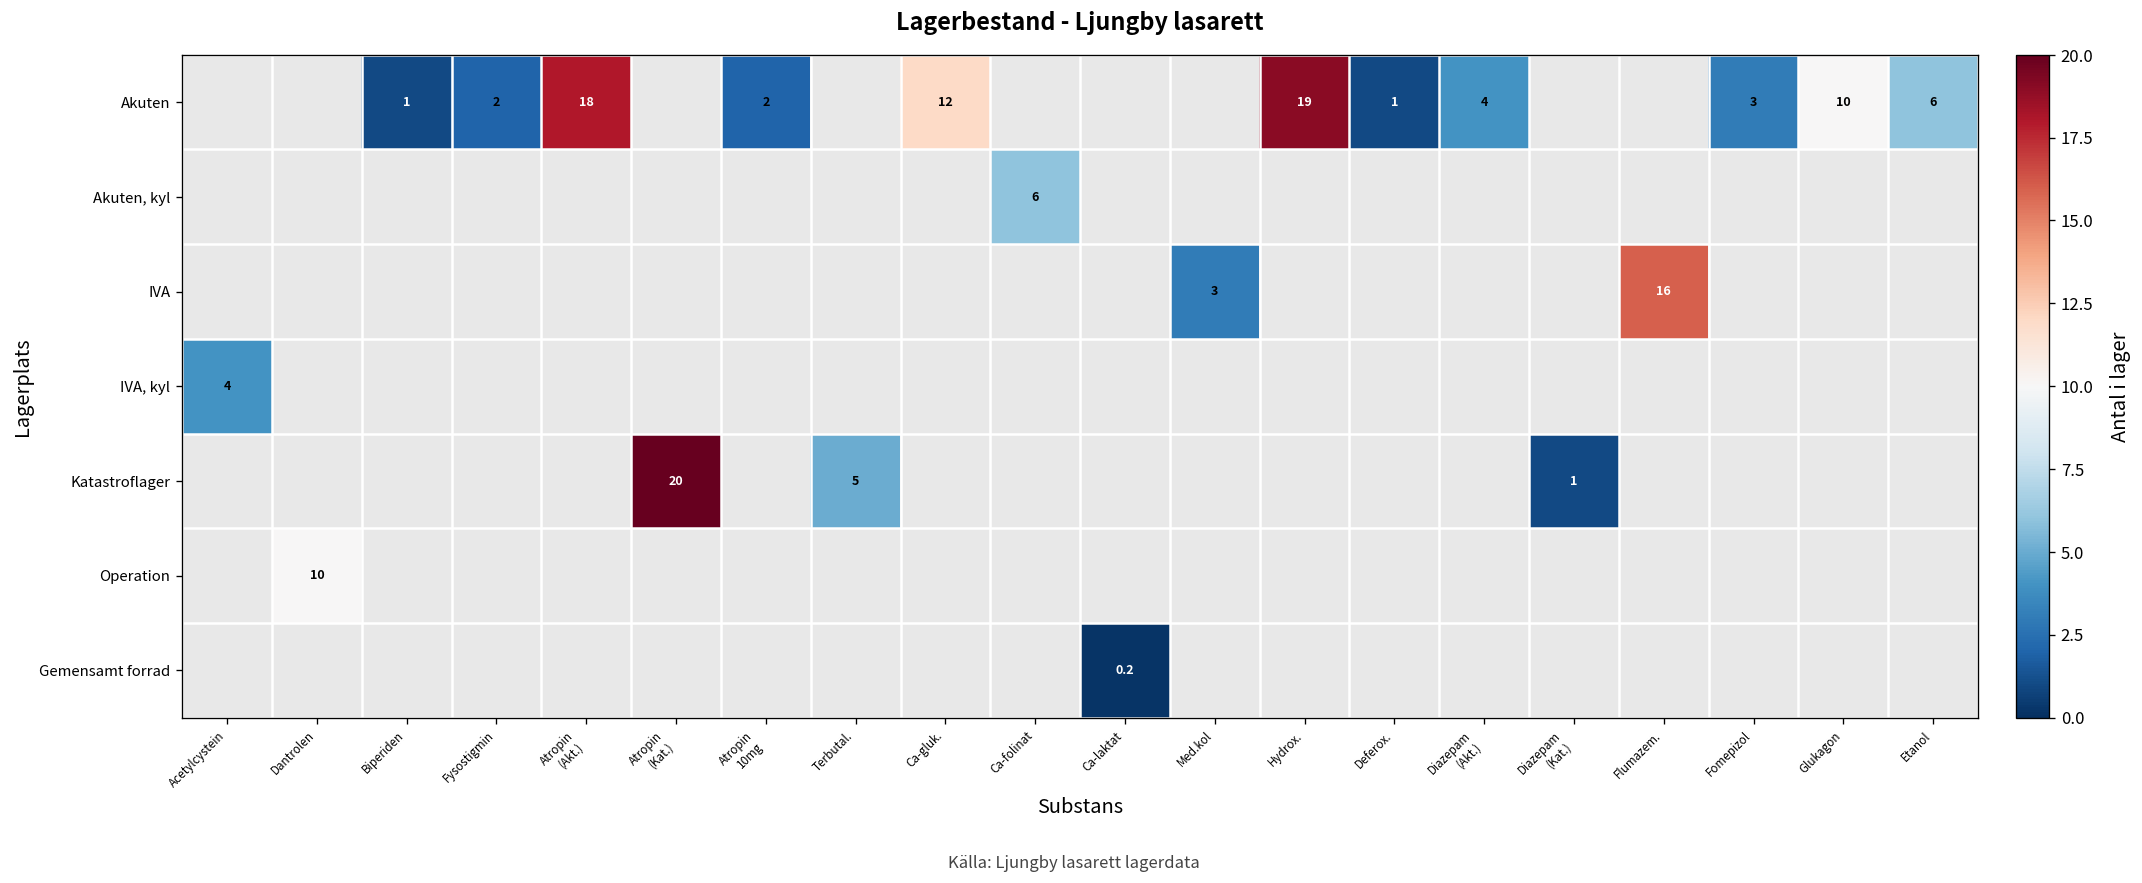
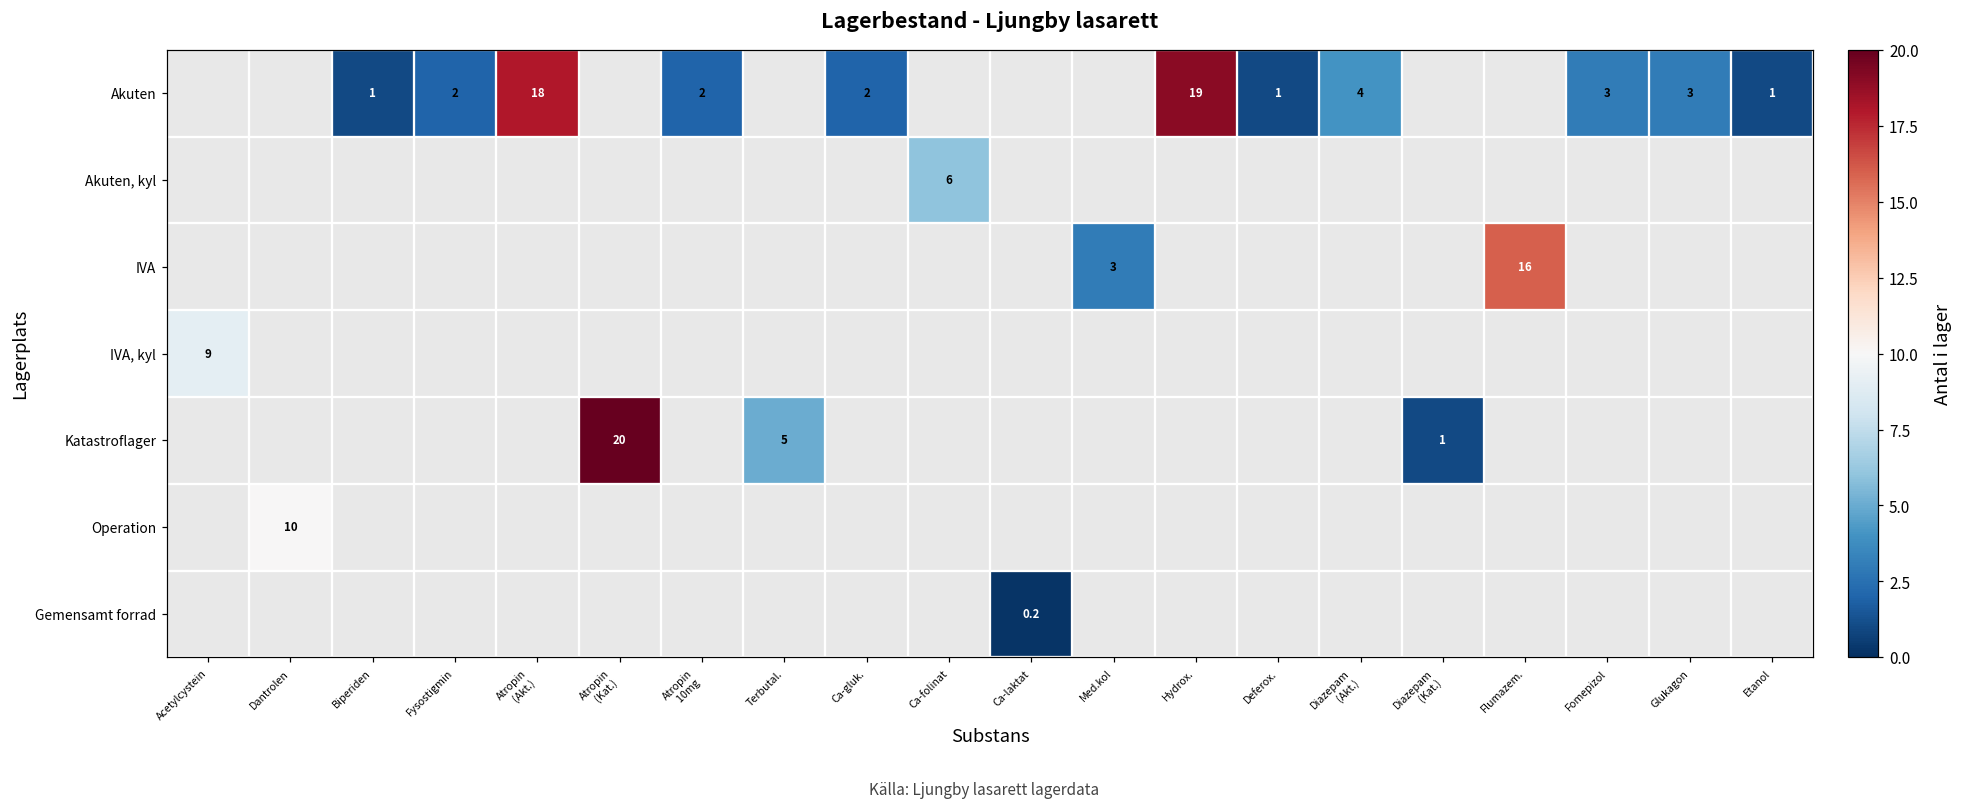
  {
    "Akuten": {
      "Biperiden": 1,
      "Fysostigmin": 2,
      "Atropin (Akt.)": 18,
      "Atropin 10mg": 2,
-     "Ca-gluk.": 12,
+     "Ca-gluk.": 2,
      "Hydrox.": 19,
      "Deferox.": 1,
      "Diazepam (Akt.)": 4,
      "Fomepizol": 3,
-     "Glukagon": 10,
-     "Etanol": 6
+     "Glukagon": 3,
+     "Etanol": 1
    },
    "Akuten, kyl": {
      "Ca-folinat": 6
    },
    "IVA": {
      "Med.kol": 3,
      "Flumazem.": 16
    },
    "IVA, kyl": {
-     "Acetylcystein": 4
+     "Acetylcystein": 9
    },
    "Katastroflager": {
      "Atropin (Kat.)": 20,
      "Terbutal.": 5,
      "Diazepam (Kat.)": 1
    },
    "Operation": {
      "Dantrolen": 10
    },
    "Gemensamt forrad": {
      "Ca-laktat": 0.2
    }
  }
